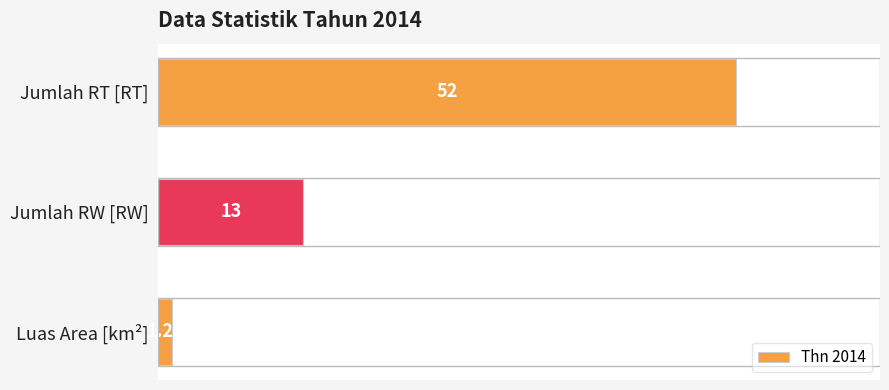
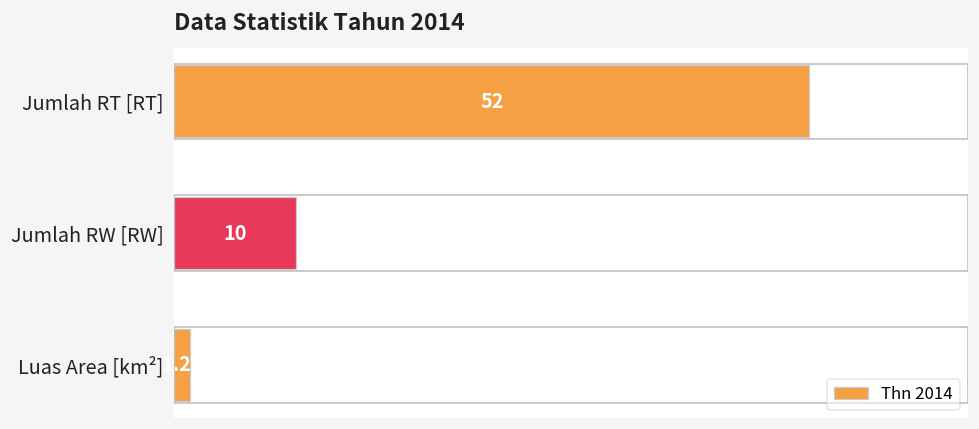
  {
    "Jumlah RT [RT]": 52,
-   "Jumlah RW [RW]": 13
+   "Jumlah RW [RW]": 10
  }
